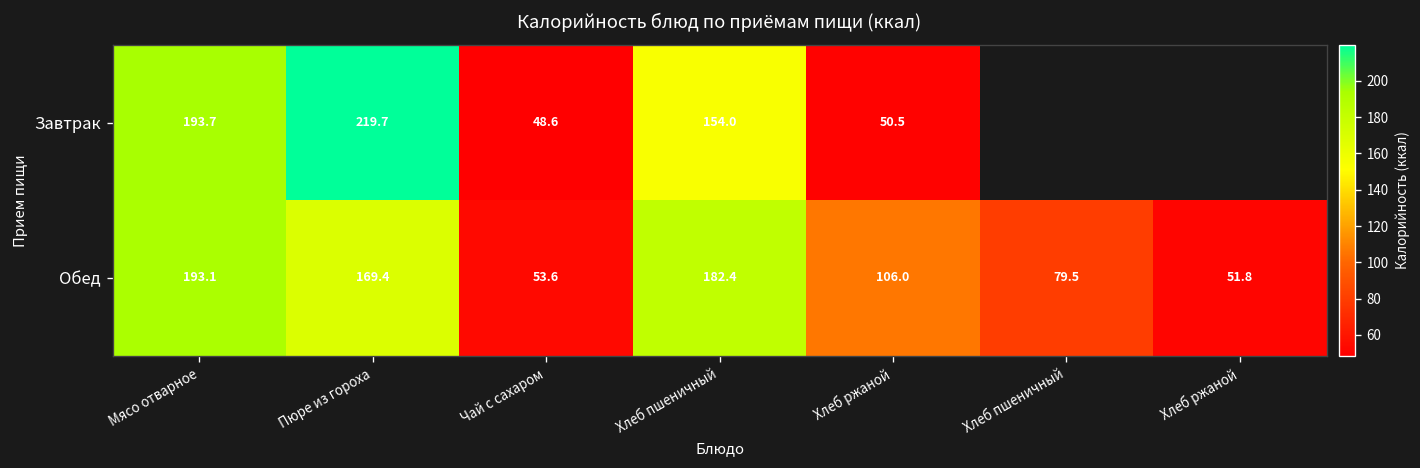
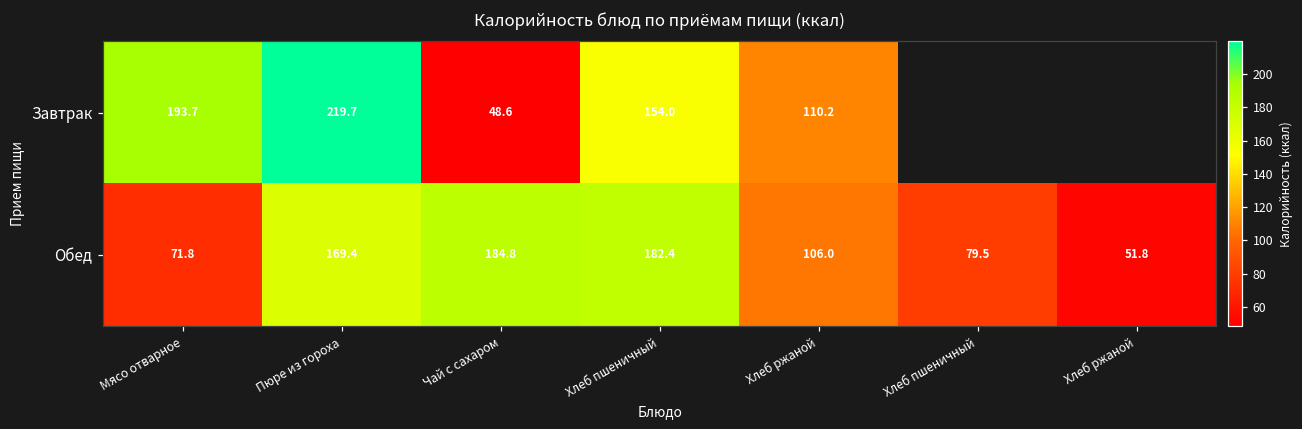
  {
    "Завтрак": {
      "Мясо отварное": 193.7,
      "Пюре из гороха": 219.7,
      "Чай с сахаром": 48.6,
      "Хлеб пшеничный": 154.0,
-     "Хлеб ржаной": 50.5
+     "Хлеб ржаной": 110.2
    },
    "Обед": {
-     "Мясо отварное": 193.1,
+     "Мясо отварное": 71.8,
      "Пюре из гороха": 169.4,
-     "Чай с сахаром": 53.6
+     "Чай с сахаром": 184.8
    }
  }
